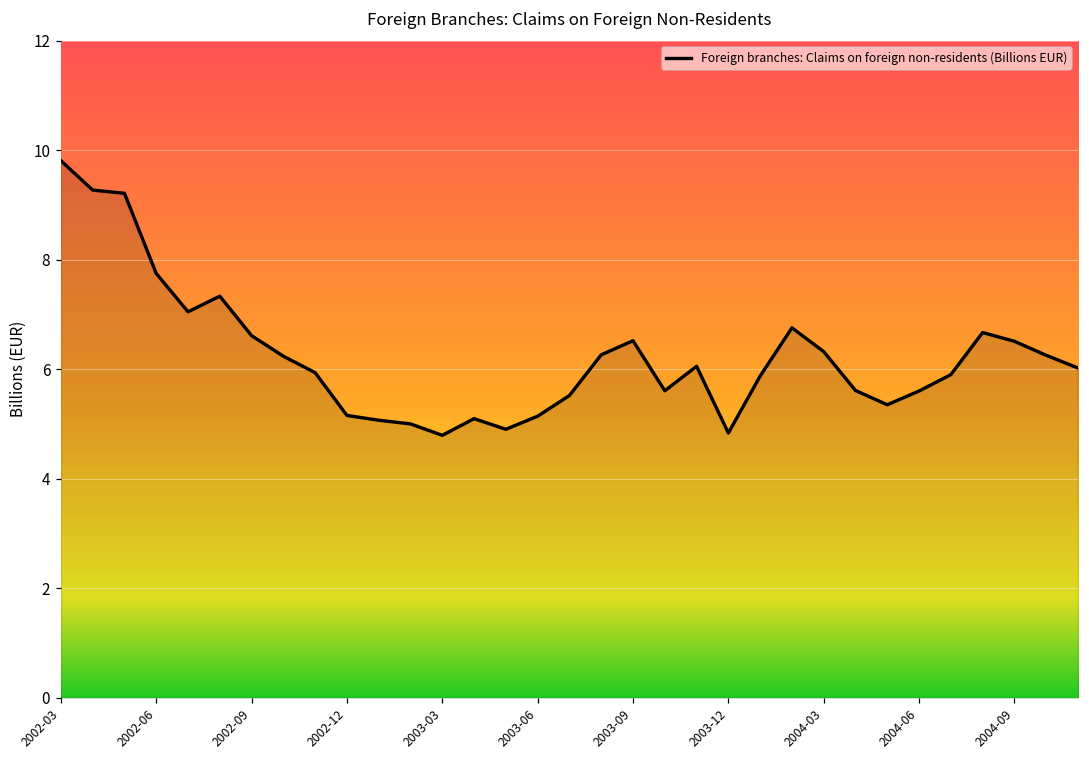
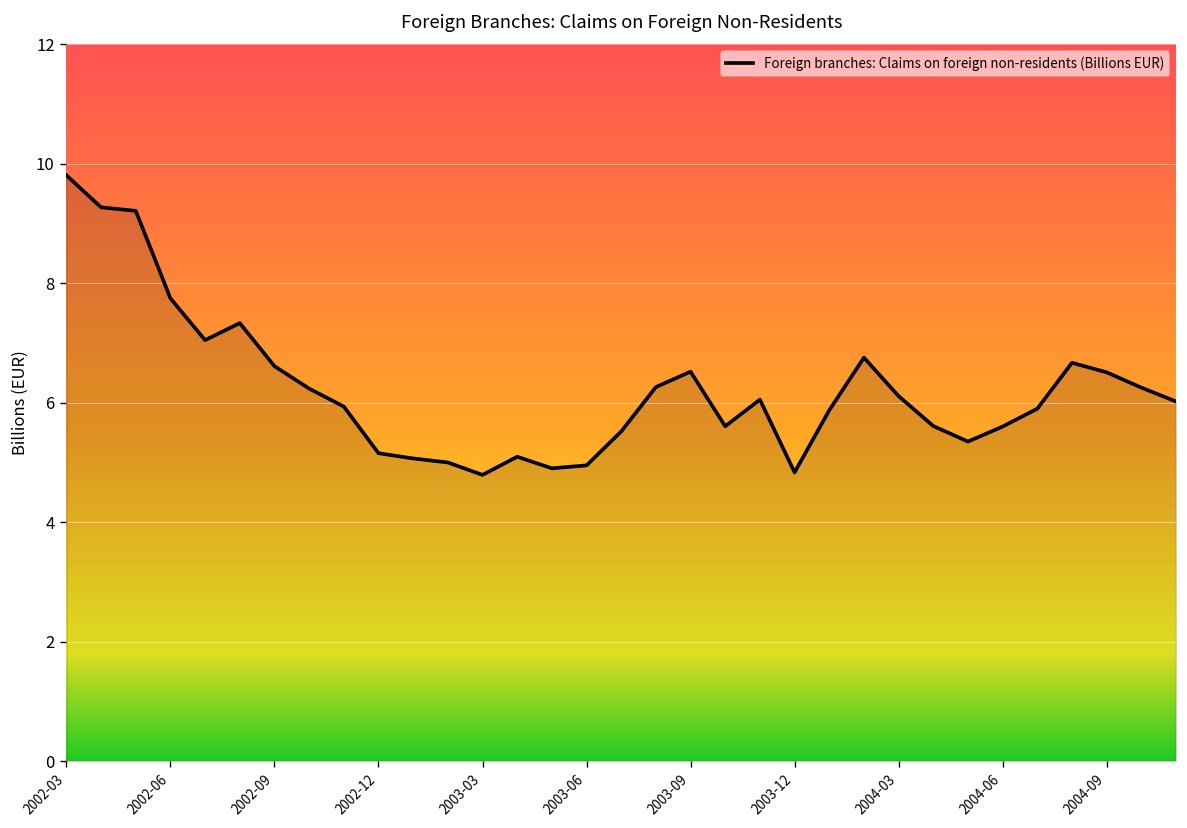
  {
    "2002-03": 9.8,
    "2002-06": 7.7,
    "2002-09": 6.6,
    "2002-12": 5.2,
    "2003-03": 4.8,
-   "2003-06": 5.1,
+   "2003-06": 5.0,
    "2003-09": 6.5,
    "2003-12": 4.8,
-   "2004-03": 6.3,
+   "2004-03": 6.1,
    "2004-06": 5.6,
    "2004-09": 6.5
  }
